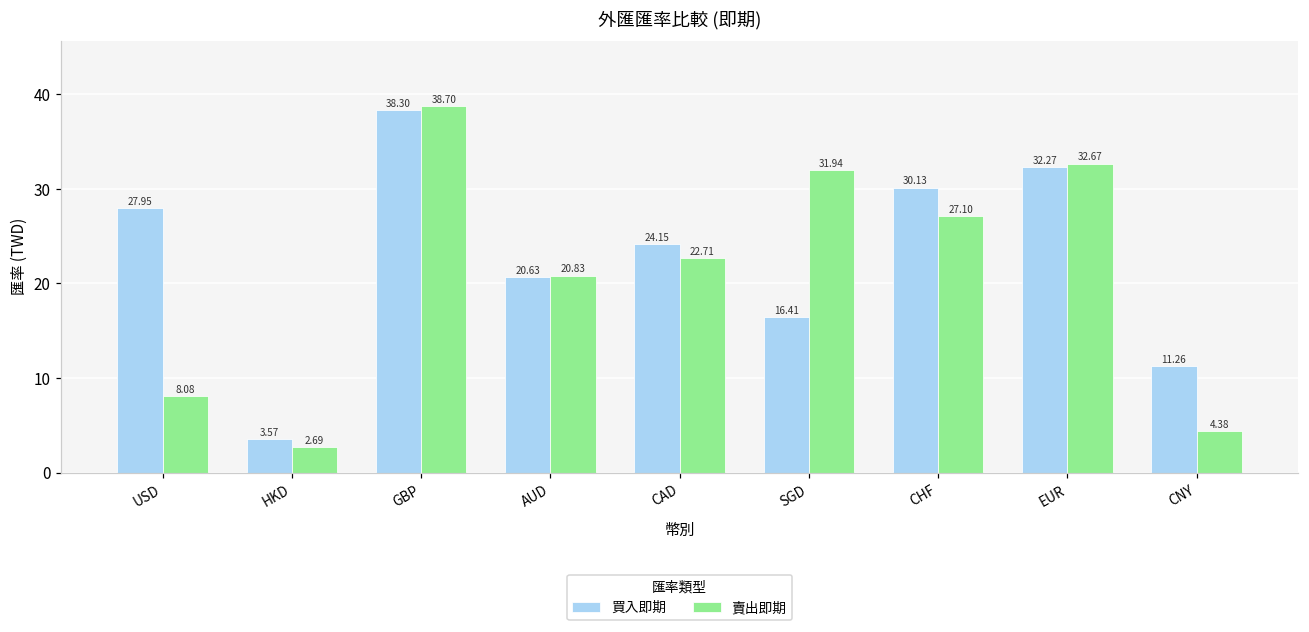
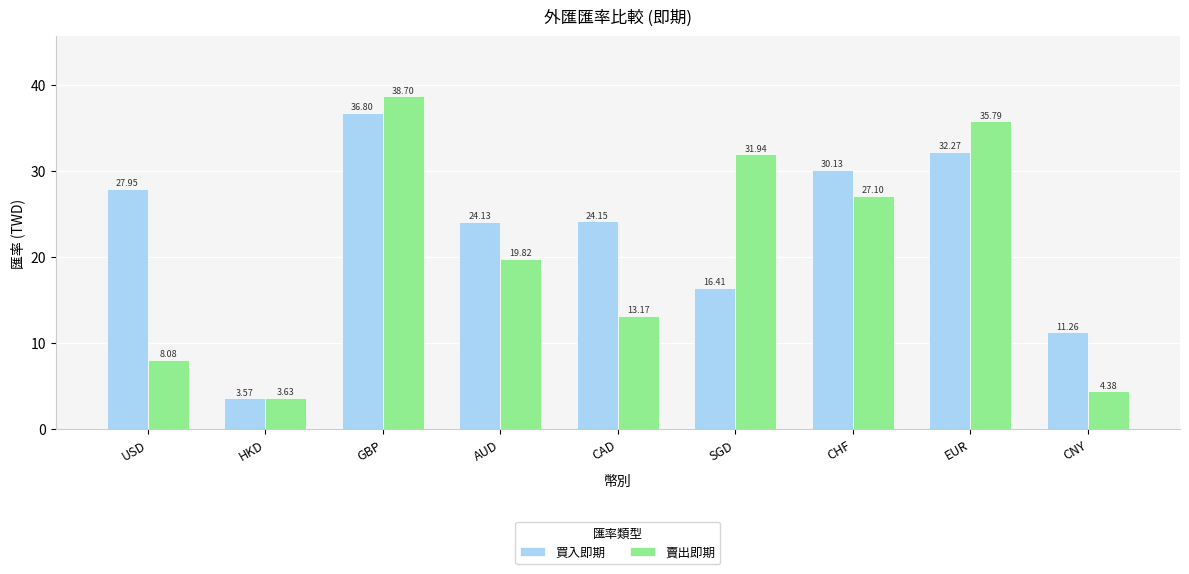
  {
    "買入即期": {
      "USD": 27.95,
      "HKD": 3.57,
-     "GBP": 38.30,
-     "AUD": 20.63,
+     "GBP": 36.80,
+     "AUD": 24.13,
      "CAD": 24.15,
      "SGD": 16.41,
      "CHF": 30.13,
      "EUR": 32.27,
      "CNY": 11.26
    },
    "賣出即期": {
      "USD": 8.08,
-     "HKD": 2.69,
+     "HKD": 3.63,
      "GBP": 38.70,
-     "AUD": 20.83,
-     "CAD": 22.71,
+     "AUD": 19.82,
+     "CAD": 13.17,
      "SGD": 31.94,
      "CHF": 27.10,
-     "EUR": 32.67,
+     "EUR": 35.79,
      "CNY": 4.38
    }
  }
